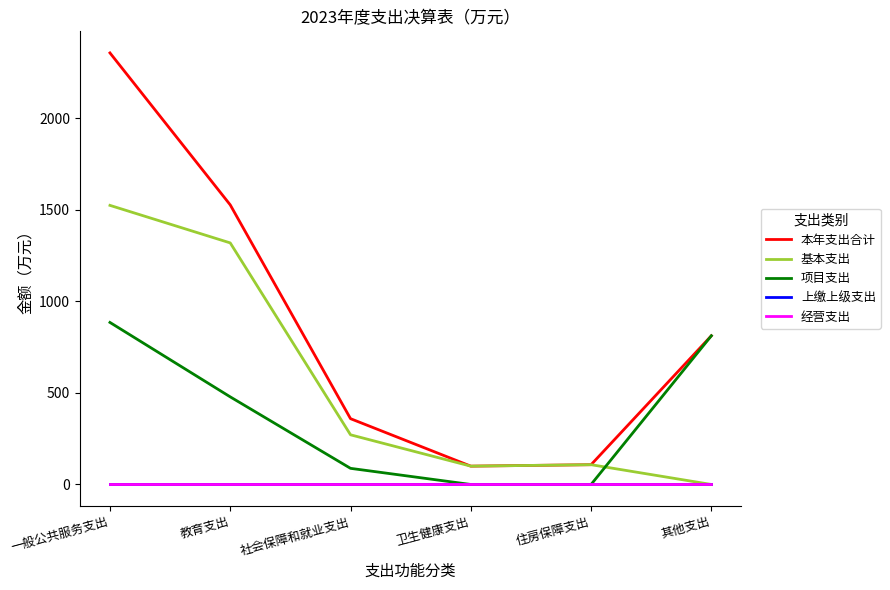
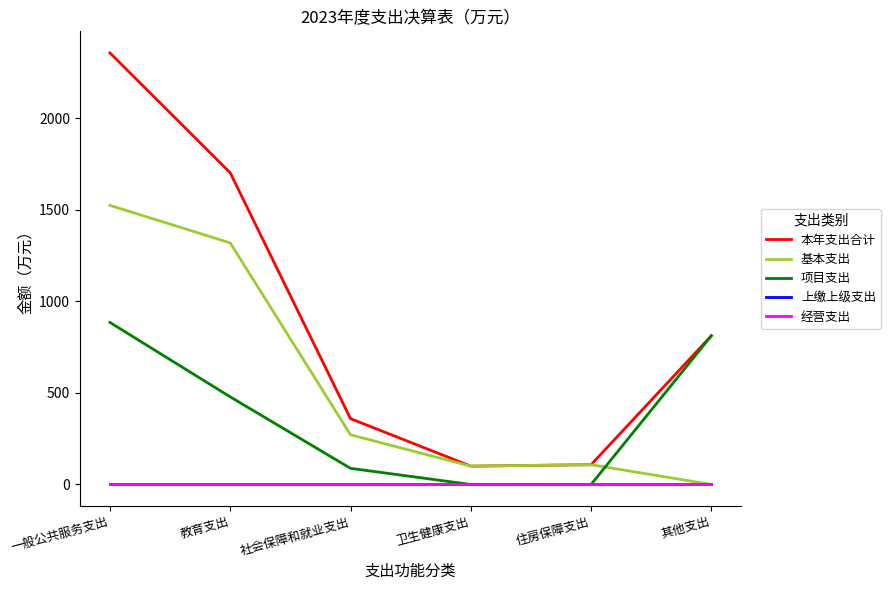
  {
    "本年支出合计": {
      "一般公共服务支出": 2360,
-     "教育支出": 1530,
+     "教育支出": 1700,
      "社会保障和就业支出": 360
    },
    "基本支出": {
      "一般公共服务支出": 1520,
      "教育支出": 1320,
      "社会保障和就业支出": 270
    },
    "项目支出": {
      "一般公共服务支出": 890,
      "教育支出": 480,
      "社会保障和就业支出": 90
    },
    "经营支出": {
      "一般公共服务支出": 0,
      "教育支出": 0,
      "社会保障和就业支出": 0
    }
  }
